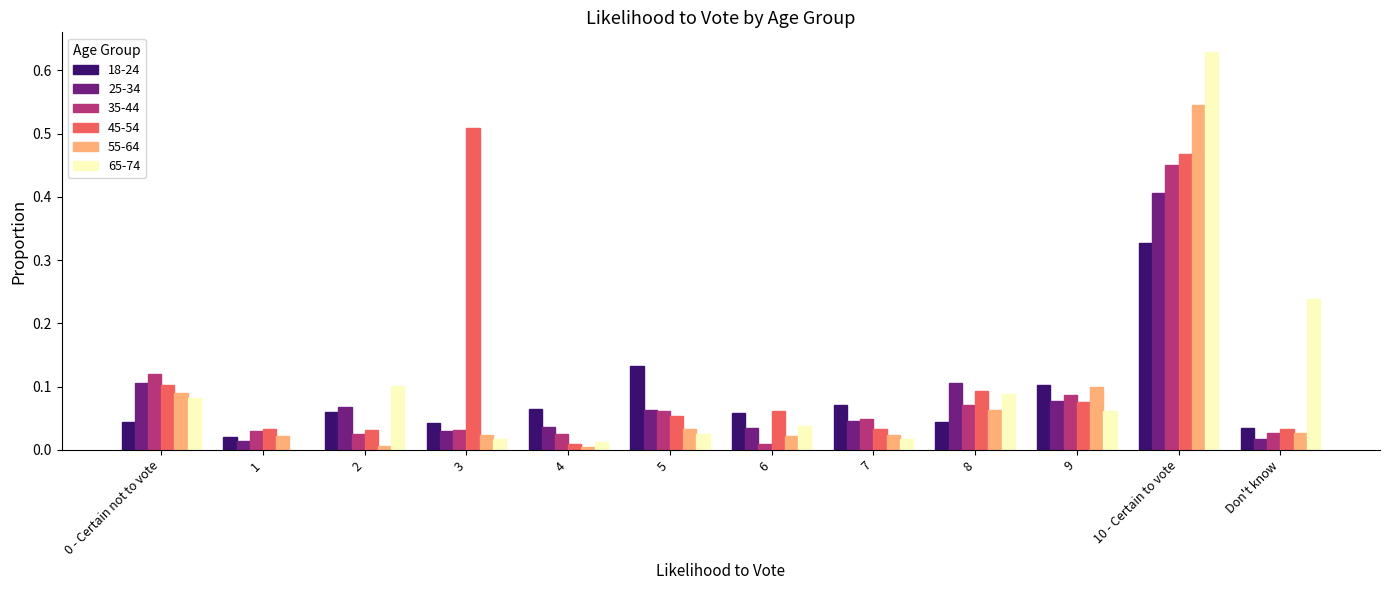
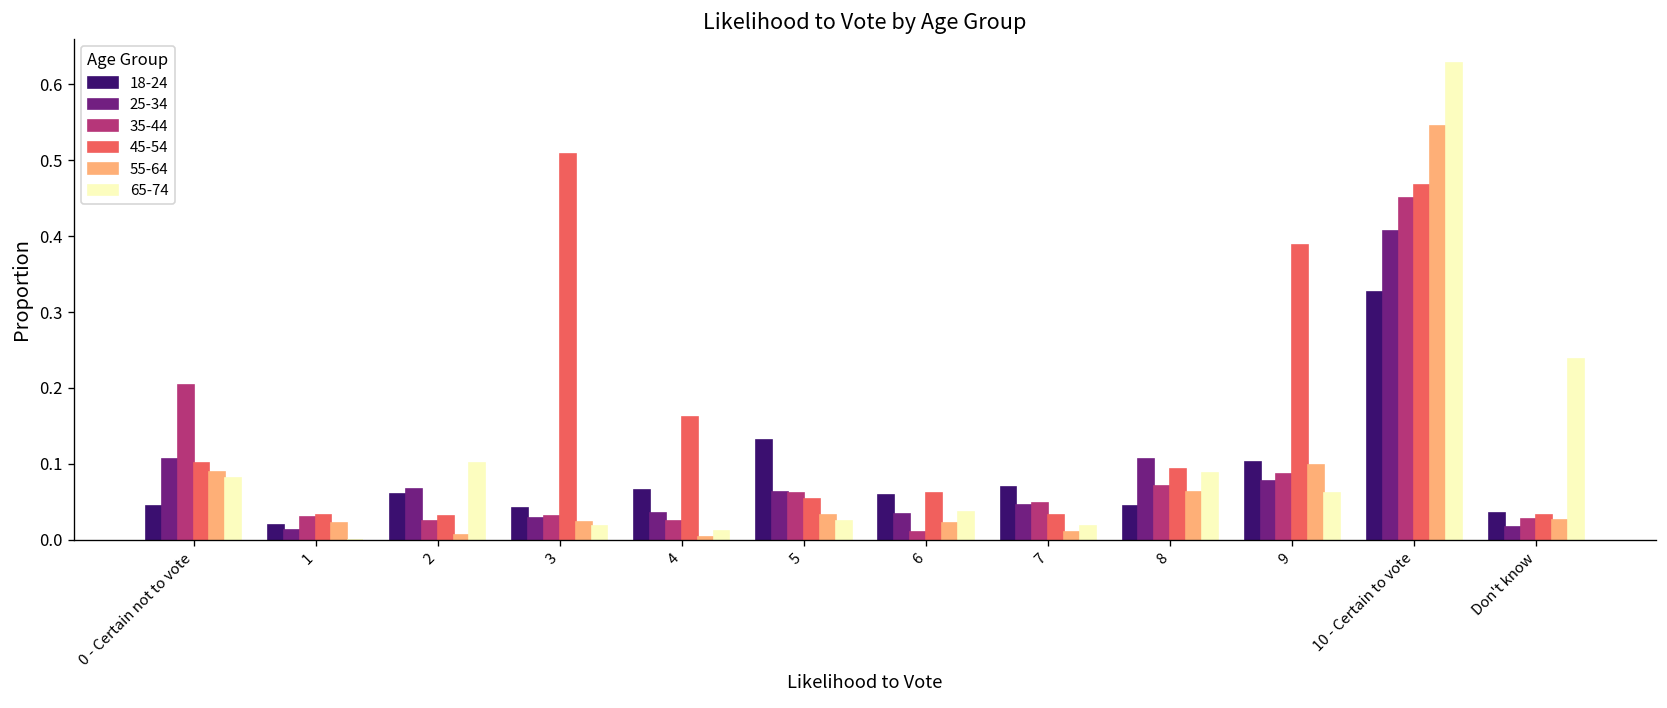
  {
    "35-44": {
-     "0 - Certain not to vote": 0.12,
+     "0 - Certain not to vote": 0.20,
      "1": 0.03,
      "2": 0.02,
      "3": 0.03,
      "4": 0.02,
      "5": 0.06,
      "6": 0.01,
      "7": 0.05,
      "8": 0.07,
      "9": 0.09,
      "10 - Certain to vote": 0.45,
      "Don't know": 0.03
    },
    "45-54": {
      "0 - Certain not to vote": 0.10,
      "1": 0.03,
      "2": 0.03,
      "3": 0.51,
-     "4": 0.01,
+     "4": 0.16,
      "5": 0.05,
      "6": 0.06,
      "7": 0.03,
      "8": 0.09,
-     "9": 0.08,
+     "9": 0.39,
      "10 - Certain to vote": 0.47,
      "Don't know": 0.03
    },
    "55-64": {
      "0 - Certain not to vote": 0.09,
      "1": 0.02,
      "2": 0.01,
      "3": 0.02,
      "4": 0.00,
      "5": 0.03,
      "6": 0.02,
-     "7": 0.02,
+     "7": 0.01,
      "8": 0.06,
      "9": 0.10,
      "10 - Certain to vote": 0.54,
      "Don't know": 0.03
    },
    "65-74": {
      "0 - Certain not to vote": 0.08,
      "1": 0.00,
      "2": 0.10,
      "3": 0.02,
      "4": 0.01,
      "5": 0.02,
      "6": 0.04,
      "7": 0.02,
      "8": 0.09,
      "9": 0.06,
      "10 - Certain to vote": 0.63,
      "Don't know": 0.24
    }
  }
